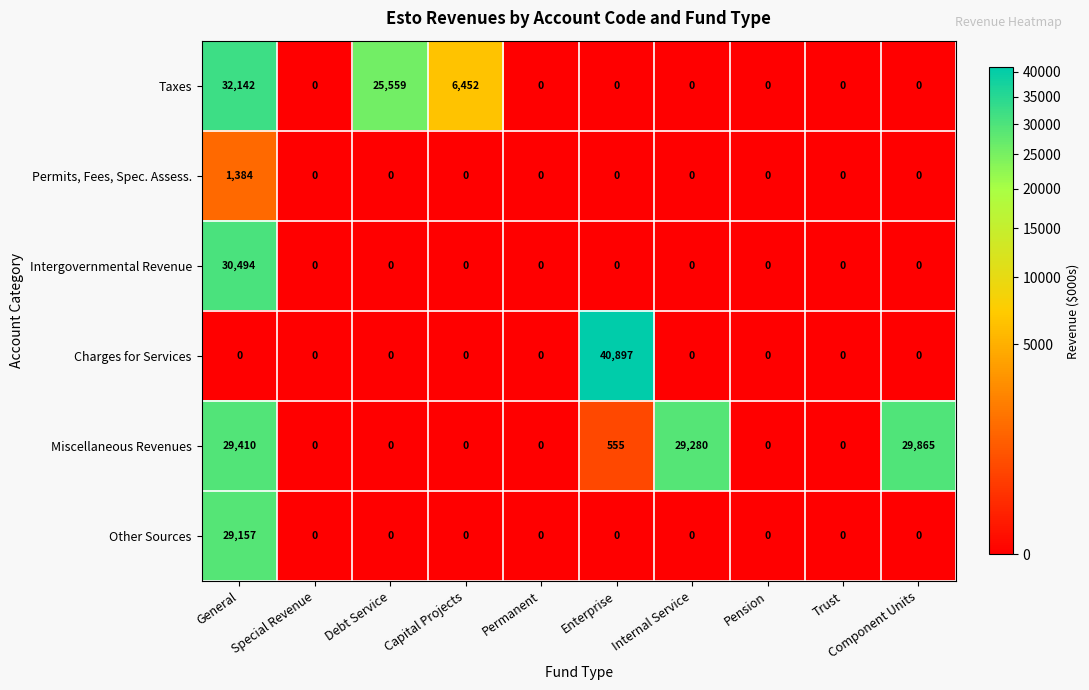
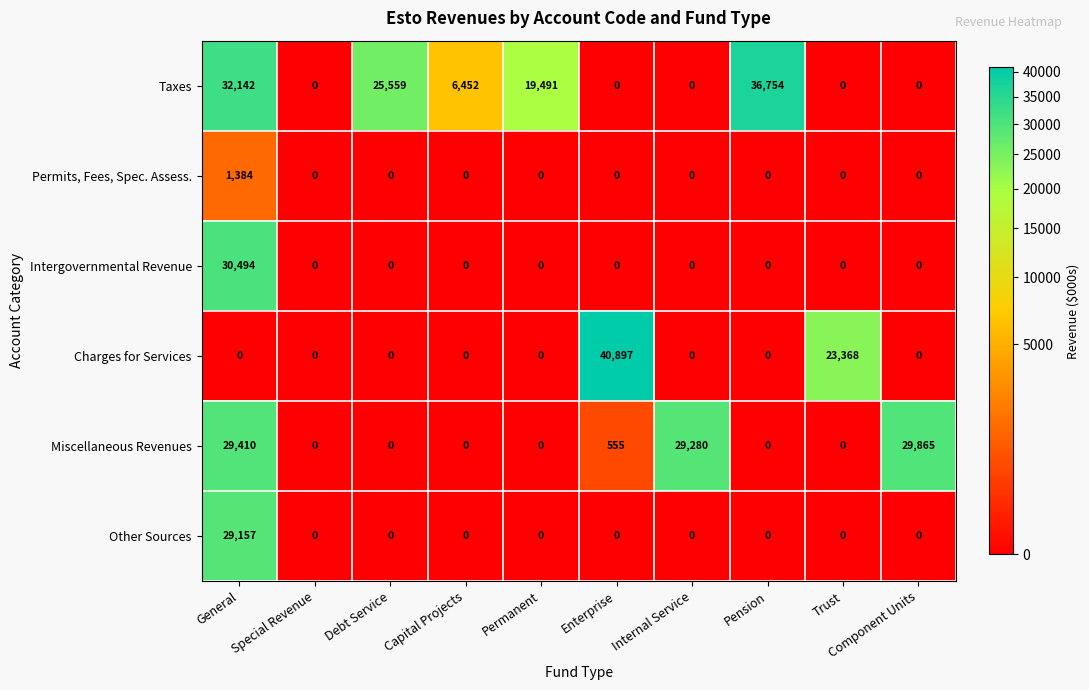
  {
    "Taxes": {
      "General": "32,142",
      "Special Revenue": "0",
      "Debt Service": "25,559",
      "Capital Projects": "6,452",
-     "Permanent": "0",
+     "Permanent": "19,491",
      "Enterprise": "0",
      "Internal Service": "0",
-     "Pension": "0",
+     "Pension": "36,754",
      "Trust": "0",
      "Component Units": "0"
    },
    "Permits, Fees, Spec. Assess.": {
      "General": "1,384",
      "Special Revenue": "0",
      "Debt Service": "0",
      "Capital Projects": "0",
      "Permanent": "0",
      "Enterprise": "0",
      "Internal Service": "0",
      "Pension": "0",
      "Trust": "0",
      "Component Units": "0"
    },
    "Intergovernmental Revenue": {
      "General": "30,494",
      "Special Revenue": "0",
      "Debt Service": "0",
      "Capital Projects": "0",
      "Permanent": "0",
      "Enterprise": "0",
      "Internal Service": "0",
      "Pension": "0",
      "Trust": "0",
      "Component Units": "0"
    },
    "Charges for Services": {
      "General": "0",
      "Special Revenue": "0",
      "Debt Service": "0",
      "Capital Projects": "0",
      "Permanent": "0",
      "Enterprise": "40,897",
      "Internal Service": "0",
      "Pension": "0",
-     "Trust": "0",
+     "Trust": "23,368",
      "Component Units": "0"
    },
    "Miscellaneous Revenues": {
      "General": "29,410",
      "Special Revenue": "0",
      "Debt Service": "0",
      "Capital Projects": "0",
      "Permanent": "0",
      "Enterprise": "555",
      "Internal Service": "29,280",
      "Pension": "0",
      "Trust": "0",
      "Component Units": "29,865"
    },
    "Other Sources": {
      "General": "29,157",
      "Special Revenue": "0",
      "Debt Service": "0",
      "Capital Projects": "0",
      "Permanent": "0",
      "Enterprise": "0",
      "Internal Service": "0",
      "Pension": "0",
      "Trust": "0",
      "Component Units": "0"
    }
  }
